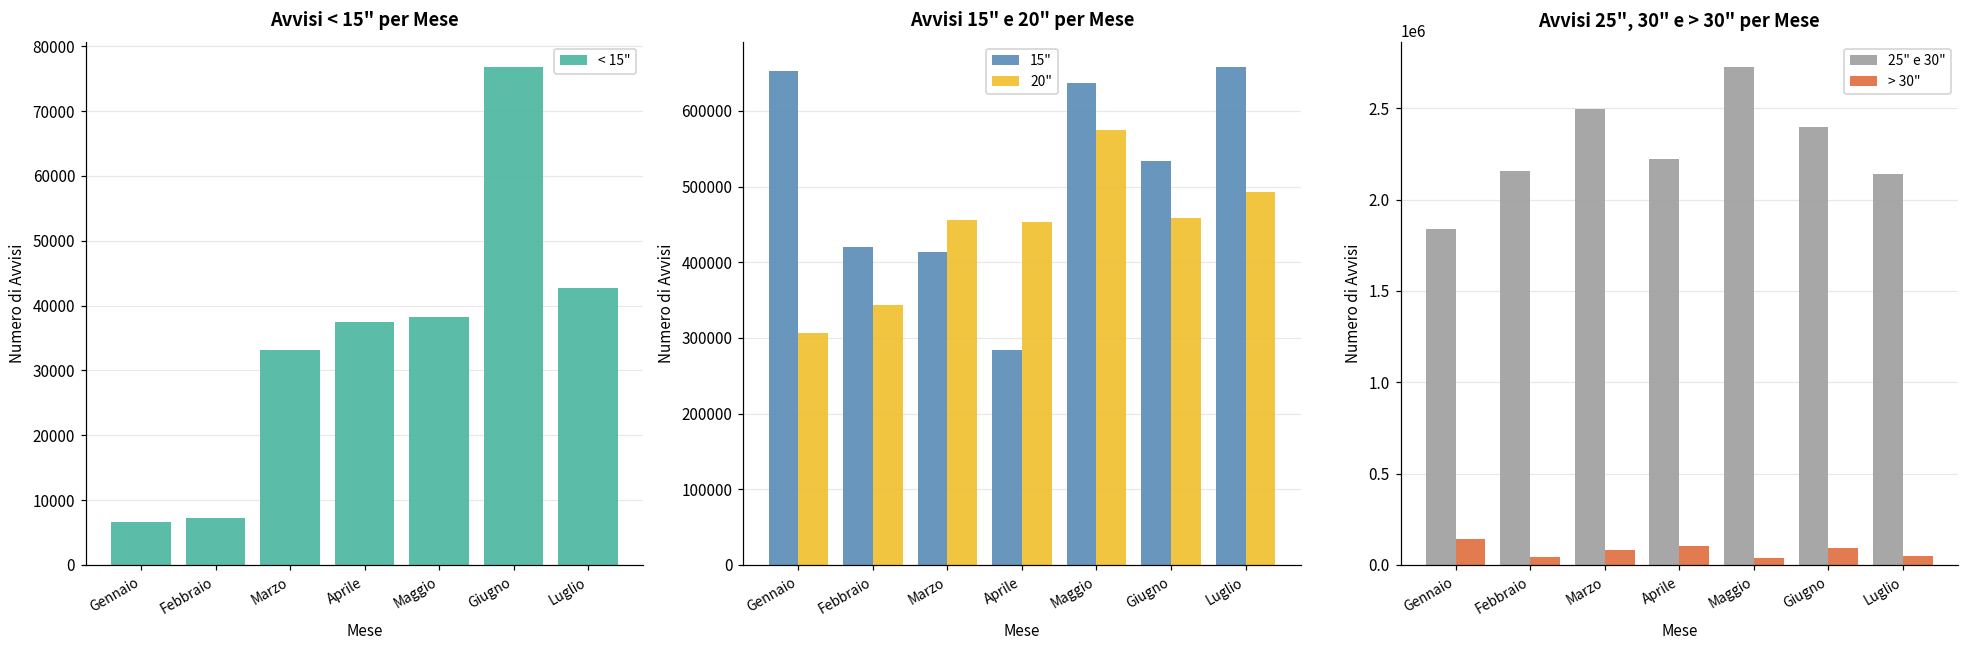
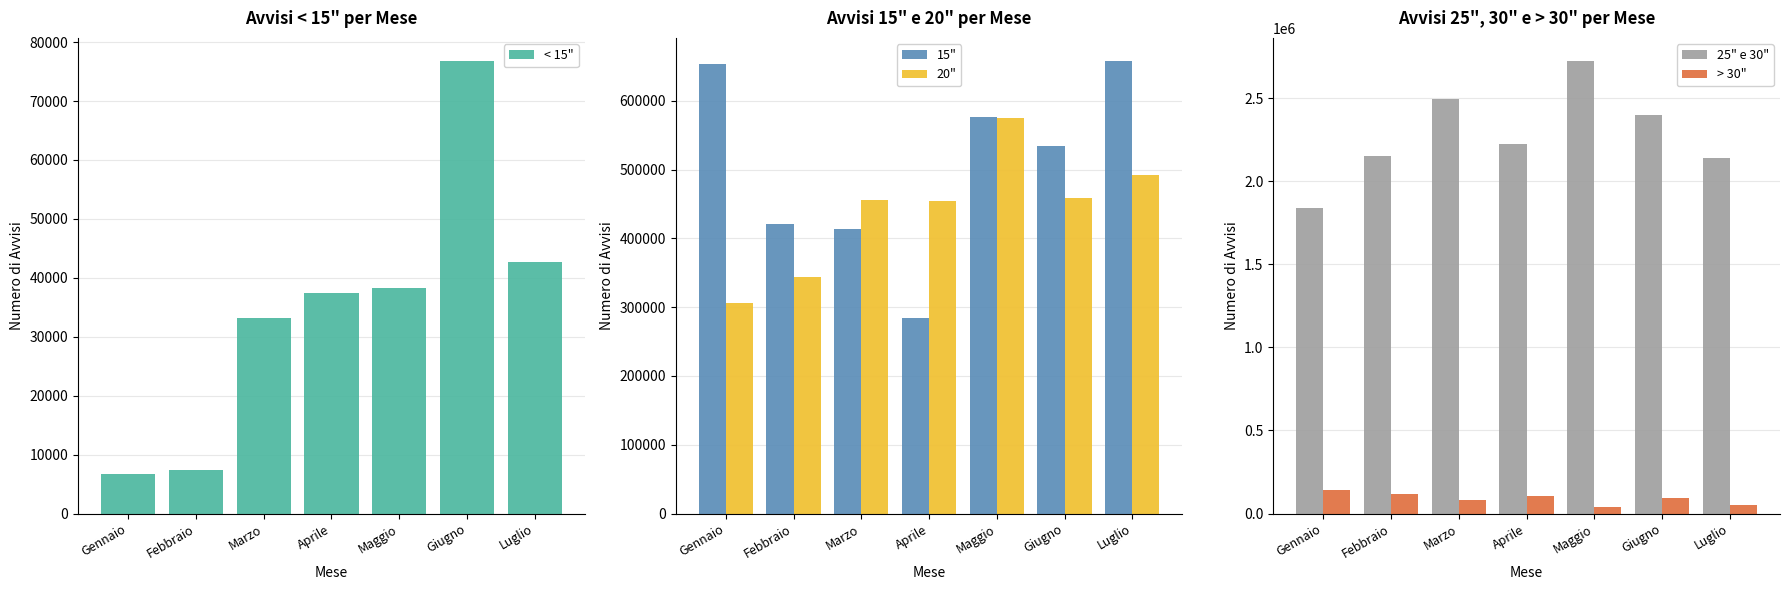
  {
    "Avvisi < 15\" per Mese": {
      "Gennaio": 7000,
      "Febbraio": 7000,
      "Marzo": 33000,
      "Aprile": 37000,
      "Maggio": 38000,
      "Giugno": 77000,
      "Luglio": 43000
    },
    "Avvisi 15\" e 20\" per Mese": {
      "15\"": {
        "Gennaio": 650000,
        "Febbraio": 420000,
        "Marzo": 410000,
        "Aprile": 280000,
-       "Maggio": 640000,
+       "Maggio": 580000,
        "Giugno": 530000,
        "Luglio": 660000
      },
      "20\"": {
        "Gennaio": 310000,
        "Febbraio": 340000,
        "Marzo": 460000,
        "Aprile": 450000,
        "Maggio": 570000,
        "Giugno": 460000,
        "Luglio": 490000
      }
    },
    "Avvisi 25\", 30\" e > 30\" per Mese": {
      "25\" e 30\"": {
        "Gennaio": 1840000,
        "Febbraio": 2160000,
        "Marzo": 2500000,
        "Aprile": 2220000,
        "Maggio": 2730000,
        "Giugno": 2400000,
        "Luglio": 2140000
      },
      "> 30\"": {
        "Gennaio": 140000,
-       "Febbraio": 40000,
+       "Febbraio": 120000,
        "Marzo": 80000,
        "Aprile": 100000,
        "Maggio": 40000,
        "Giugno": 90000,
        "Luglio": 50000
      }
    }
  }
